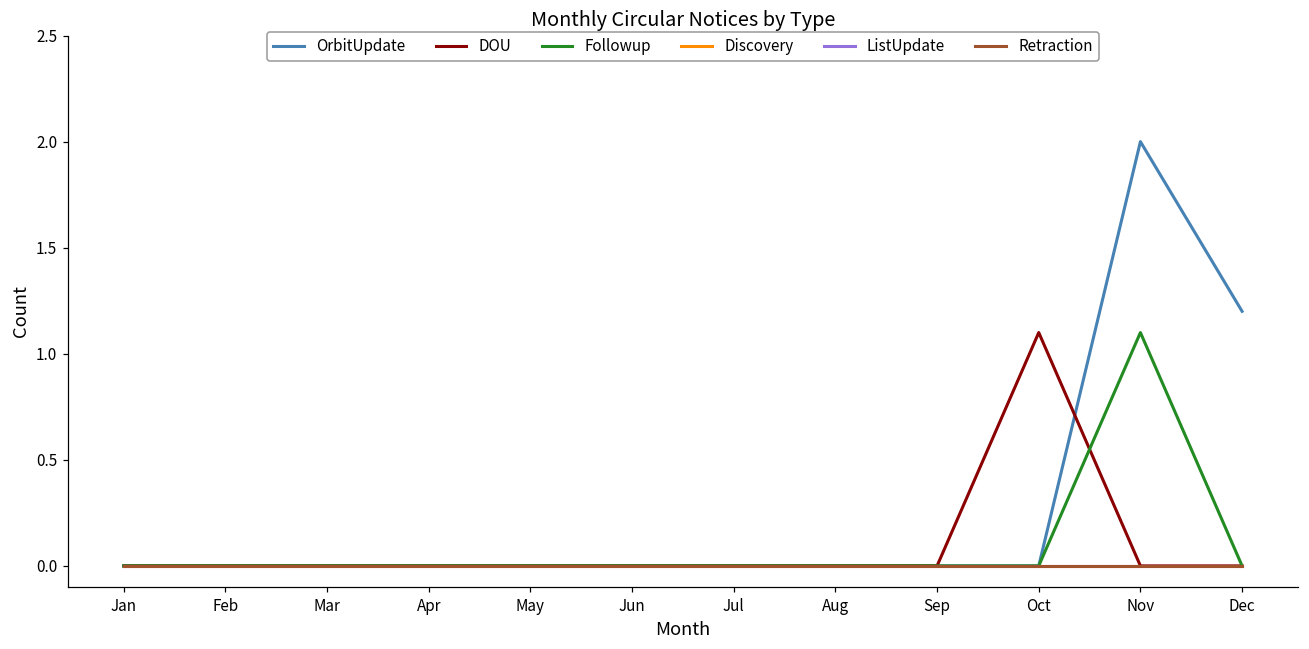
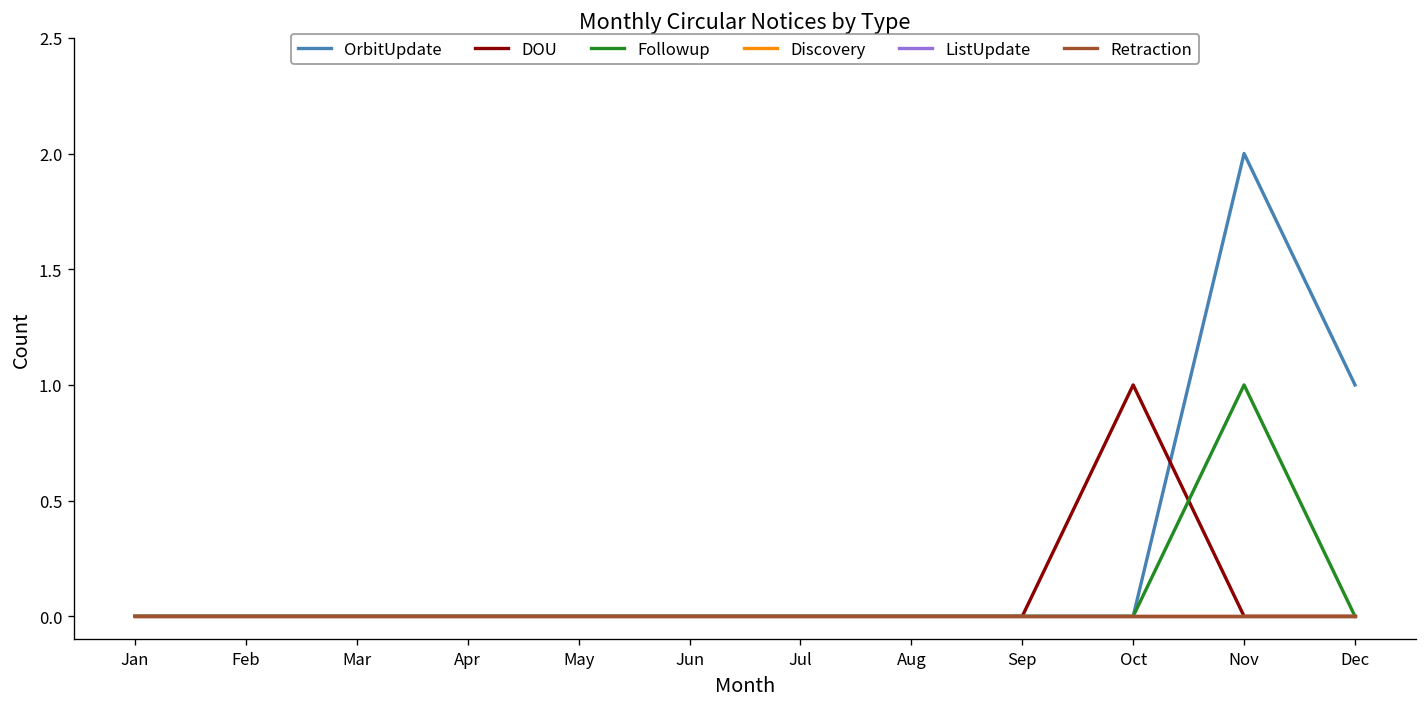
  {
    "OrbitUpdate": {
      "Nov": 2.0,
-     "Dec": 1.2
+     "Dec": 1.0
    },
    "DOU": {
-     "Oct": 1.1
+     "Oct": 1.0
    },
    "Followup": {
-     "Nov": 1.1
+     "Nov": 1.0
    }
  }
